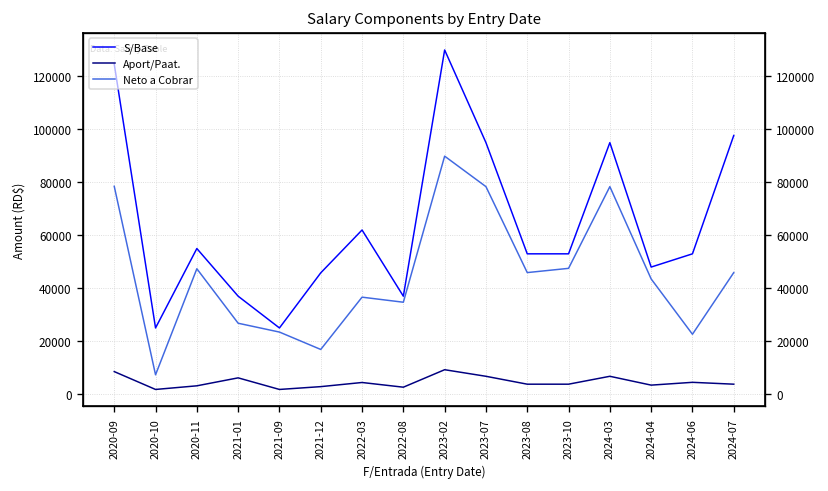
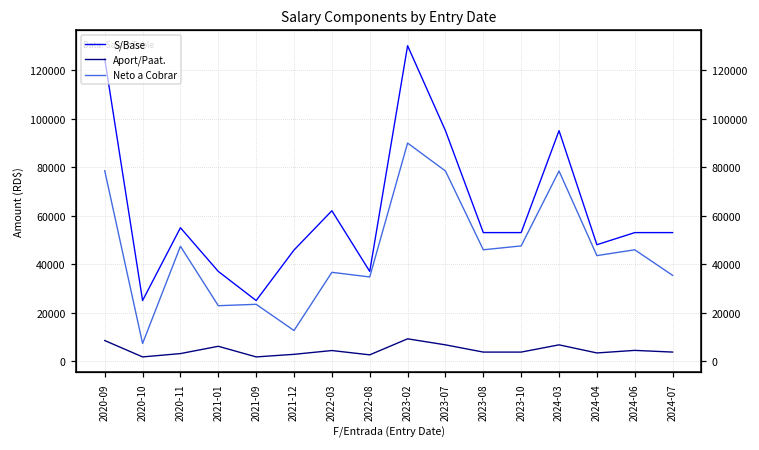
  {
    "S/Base": {
      "2020-10": 25000,
      "2020-11": 55000,
      "2021-01": 37000,
      "2021-09": 25000,
      "2021-12": 46000,
      "2022-03": 62000,
      "2022-08": 37000,
      "2023-02": 130000,
      "2023-07": 95000,
      "2023-08": 53000,
      "2023-10": 53000,
      "2024-03": 95000,
      "2024-04": 48000,
      "2024-06": 53000,
-     "2024-07": 98000
+     "2024-07": 53000
    },
    "Aport/Paat.": {
      "2020-09": 9000,
      "2020-10": 2000,
      "2020-11": 3000,
      "2021-01": 6000,
      "2021-09": 2000,
      "2021-12": 3000,
      "2022-03": 4000,
      "2022-08": 3000,
      "2023-02": 9000,
      "2023-07": 7000,
      "2023-08": 4000,
      "2023-10": 4000,
      "2024-03": 7000,
      "2024-04": 3000,
      "2024-06": 4000,
      "2024-07": 4000
    },
    "Neto a Cobrar": {
      "2020-09": 78000,
      "2020-10": 7000,
      "2020-11": 47000,
-     "2021-01": 27000,
+     "2021-01": 23000,
      "2021-09": 23000,
-     "2021-12": 17000,
+     "2021-12": 13000,
      "2022-03": 37000,
      "2022-08": 35000,
      "2023-02": 90000,
      "2023-07": 78000,
      "2023-08": 46000,
      "2023-10": 48000,
      "2024-03": 78000,
      "2024-04": 44000,
-     "2024-06": 23000,
-     "2024-07": 46000
+     "2024-06": 46000,
+     "2024-07": 35000
    }
  }
